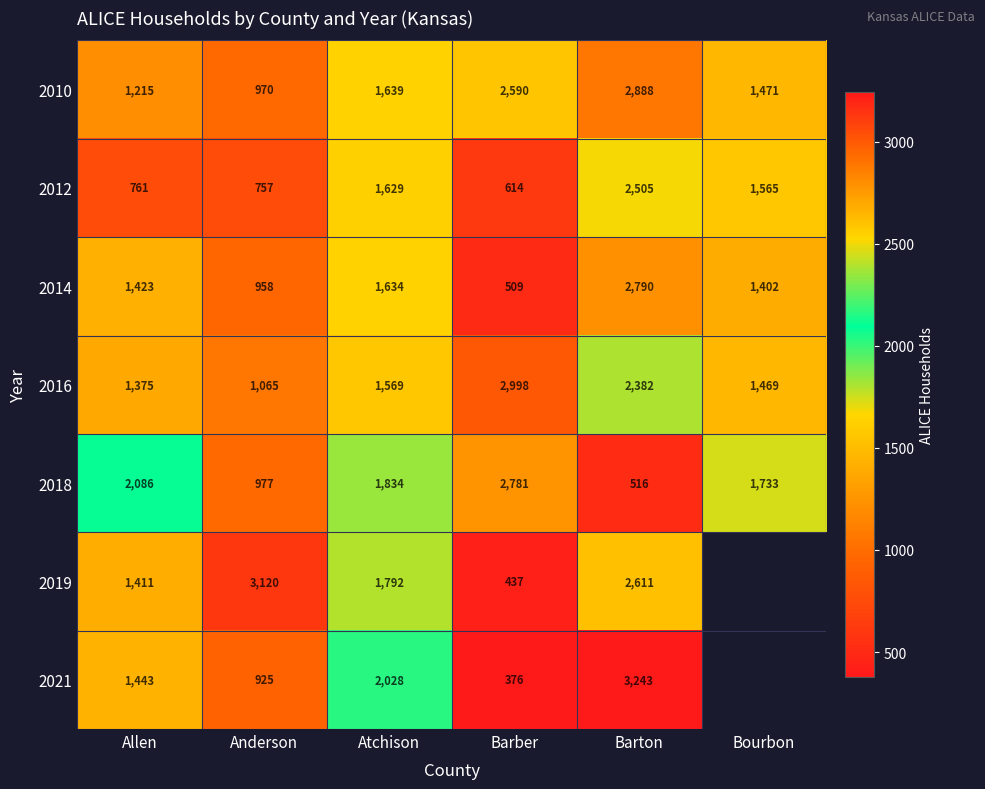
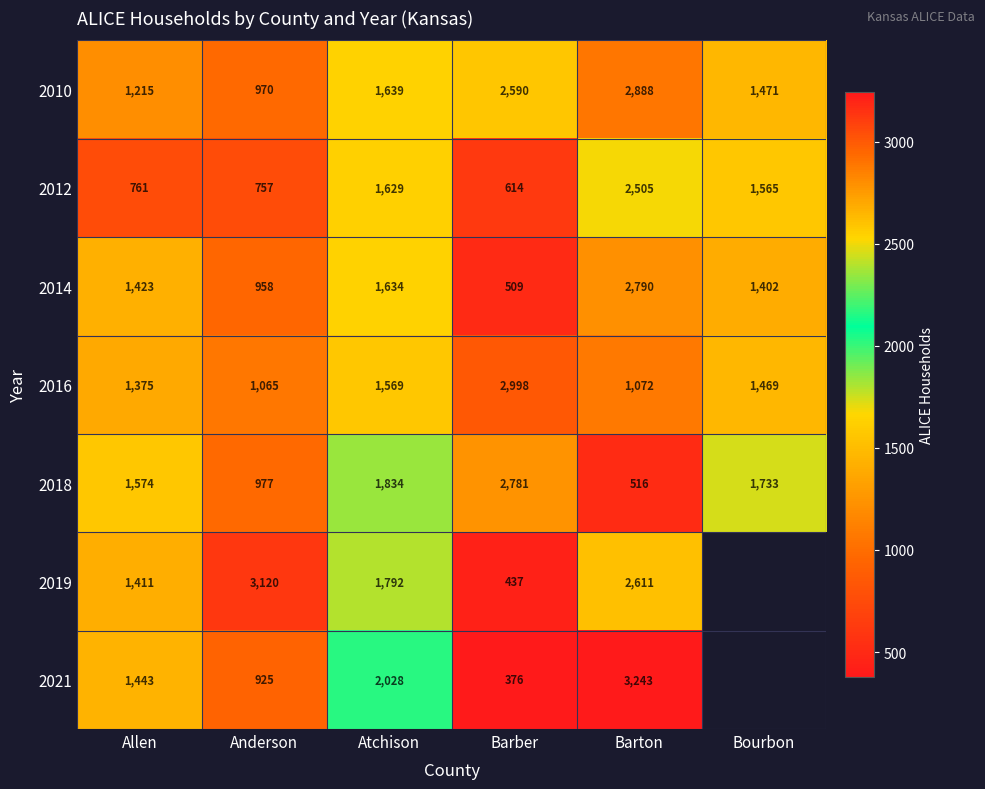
  {
    "2010": {
      "Allen": "1,215",
      "Anderson": "970",
      "Atchison": "1,639",
      "Barber": "2,590",
      "Barton": "2,888",
      "Bourbon": "1,471"
    },
    "2012": {
      "Allen": "761",
      "Anderson": "757",
      "Atchison": "1,629",
      "Barber": "614",
      "Barton": "2,505",
      "Bourbon": "1,565"
    },
    "2014": {
      "Allen": "1,423",
      "Anderson": "958",
      "Atchison": "1,634",
      "Barber": "509",
      "Barton": "2,790",
      "Bourbon": "1,402"
    },
    "2016": {
      "Allen": "1,375",
      "Anderson": "1,065",
      "Atchison": "1,569",
      "Barber": "2,998",
-     "Barton": "2,382",
+     "Barton": "1,072",
      "Bourbon": "1,469"
    },
    "2018": {
-     "Allen": "2,086",
+     "Allen": "1,574",
      "Anderson": "977",
      "Atchison": "1,834",
      "Barber": "2,781",
      "Barton": "516",
      "Bourbon": "1,733"
    },
    "2019": {
      "Allen": "1,411",
      "Anderson": "3,120",
      "Atchison": "1,792",
      "Barber": "437",
      "Barton": "2,611"
    },
    "2021": {
      "Allen": "1,443",
      "Anderson": "925",
      "Atchison": "2,028",
      "Barber": "376",
      "Barton": "3,243"
    }
  }
